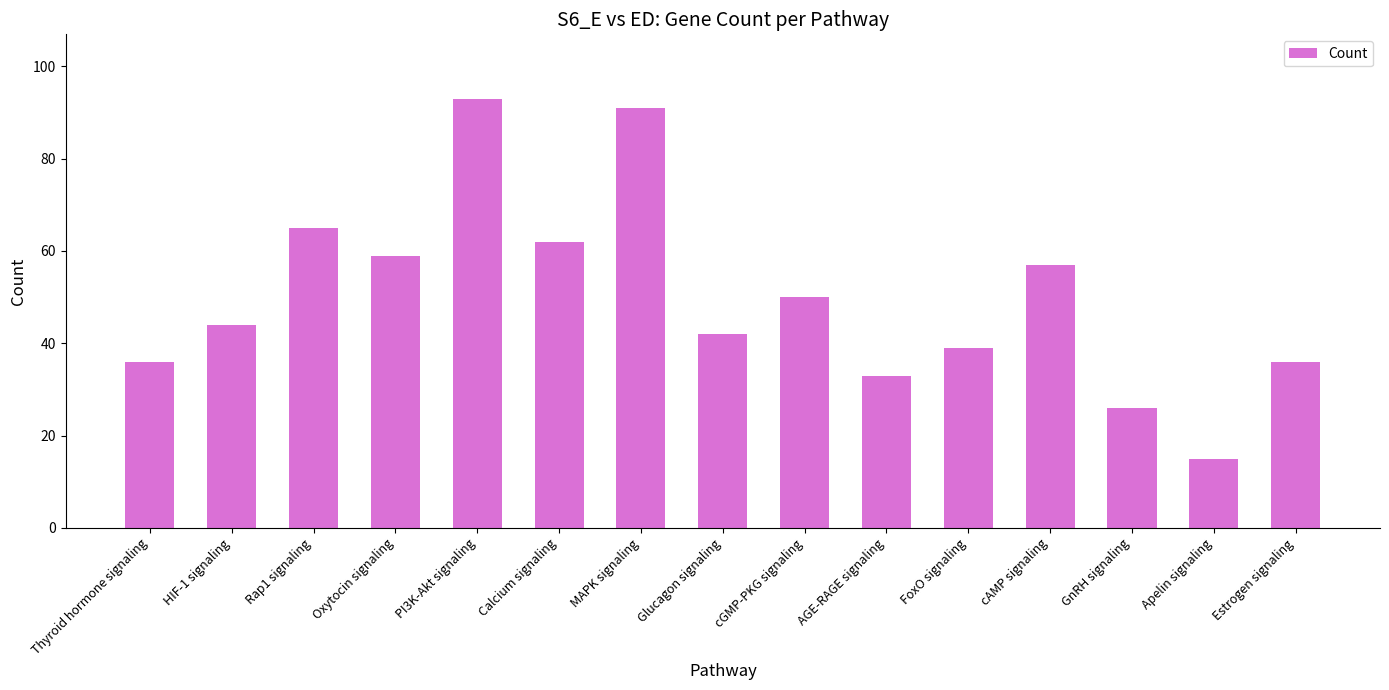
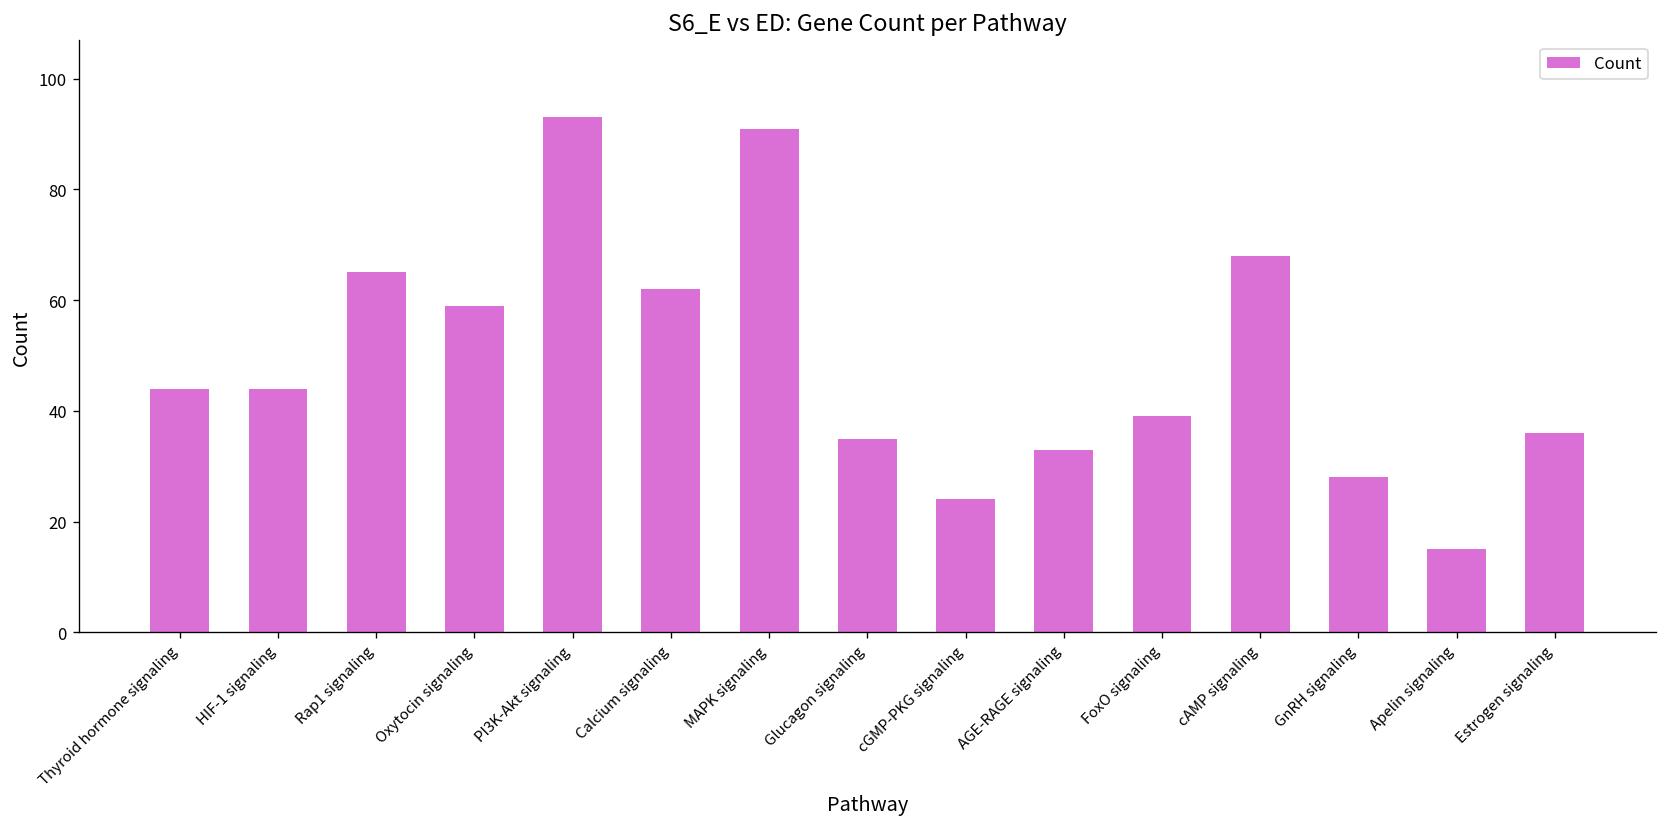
  {
-   "Thyroid hormone signaling": 36,
+   "Thyroid hormone signaling": 44,
    "HIF-1 signaling": 44,
    "Rap1 signaling": 65,
    "Oxytocin signaling": 59,
    "PI3K-Akt signaling": 93,
    "Calcium signaling": 62,
    "MAPK signaling": 91,
-   "Glucagon signaling": 42,
-   "cGMP-PKG signaling": 50,
+   "Glucagon signaling": 35,
+   "cGMP-PKG signaling": 24,
    "AGE-RAGE signaling": 33,
    "FoxO signaling": 39,
-   "cAMP signaling": 57,
-   "GnRH signaling": 26,
+   "cAMP signaling": 68,
+   "GnRH signaling": 28,
    "Apelin signaling": 15,
    "Estrogen signaling": 36
  }
